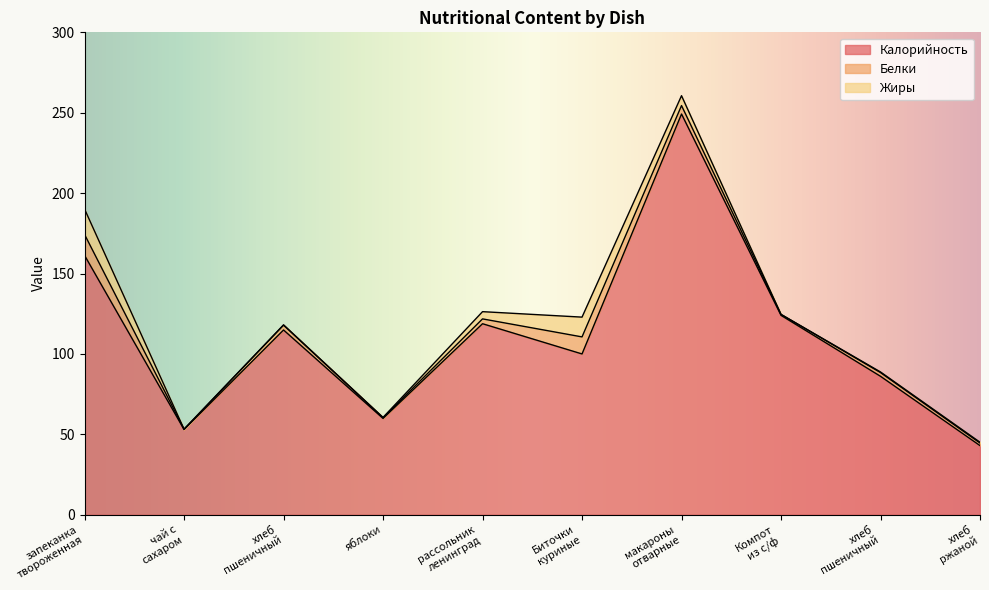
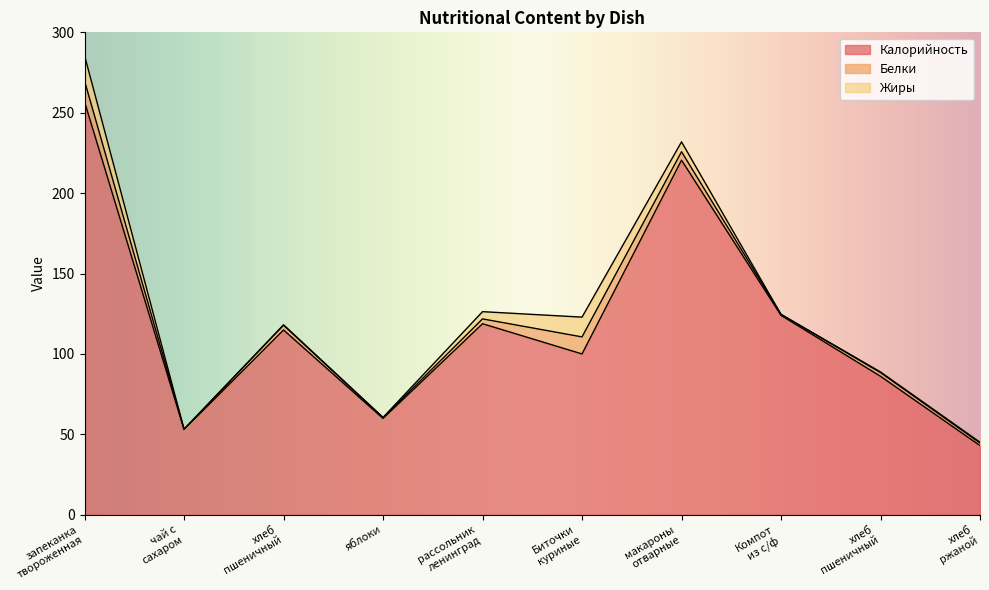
  {
    "Калорийность": {
-     "запеканка твороженная": 161,
+     "запеканка твороженная": 257,
      "рассольник ленинград": 119,
      "Биточки куриные": 100,
-     "макароны отварные": 249,
+     "макароны отварные": 221,
      "хлеб ржаной": 43
    }
  }
